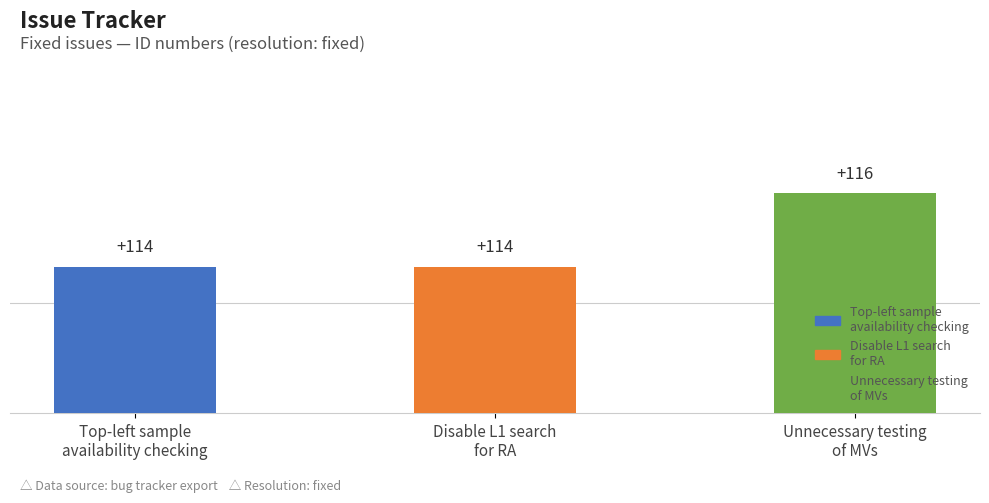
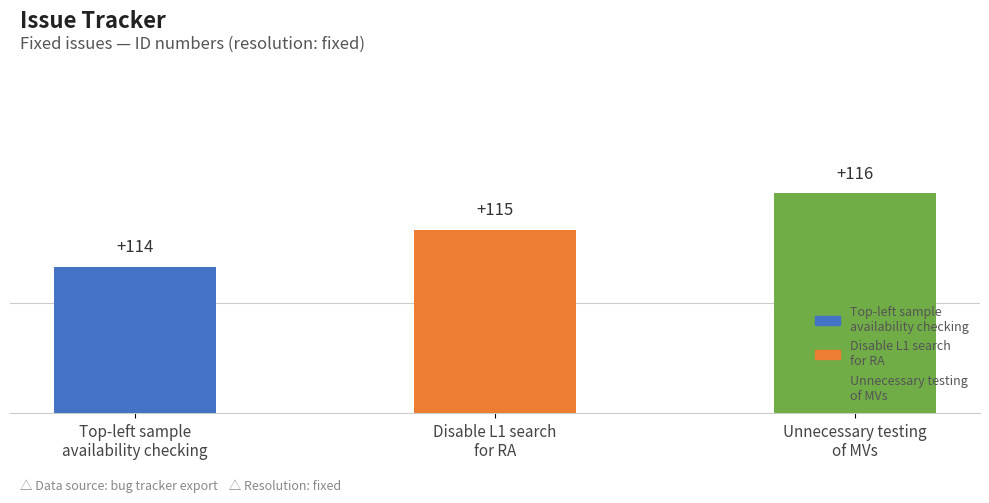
  {
    "Top-left sample availability checking": "+114",
-   "Disable L1 search for RA": "+114",
+   "Disable L1 search for RA": "+115",
    "Unnecessary testing of MVs": "+116"
  }
